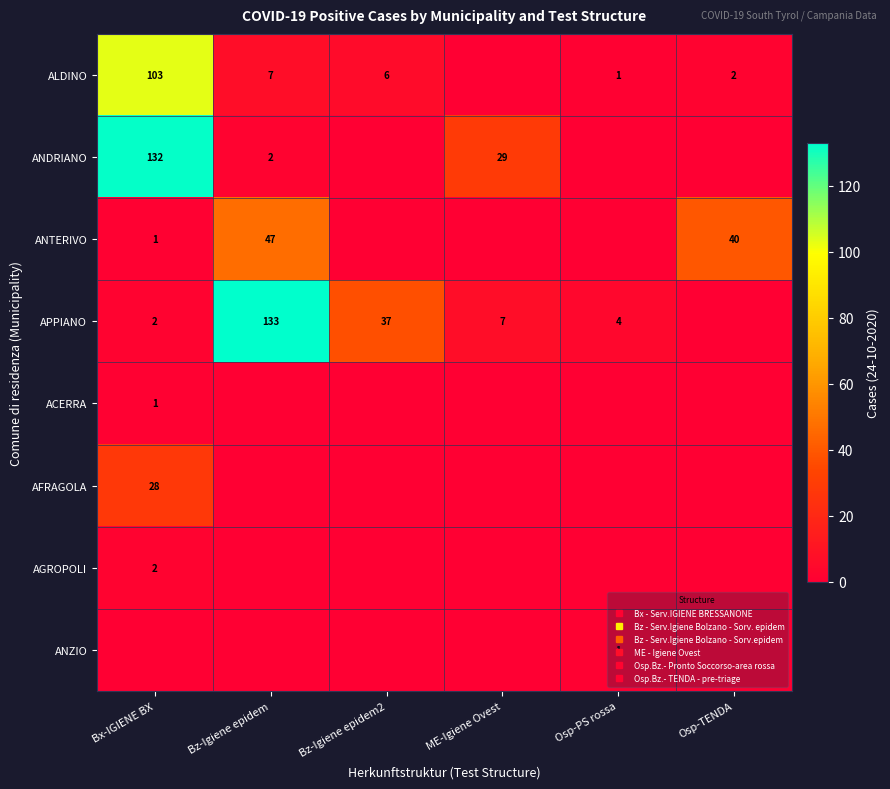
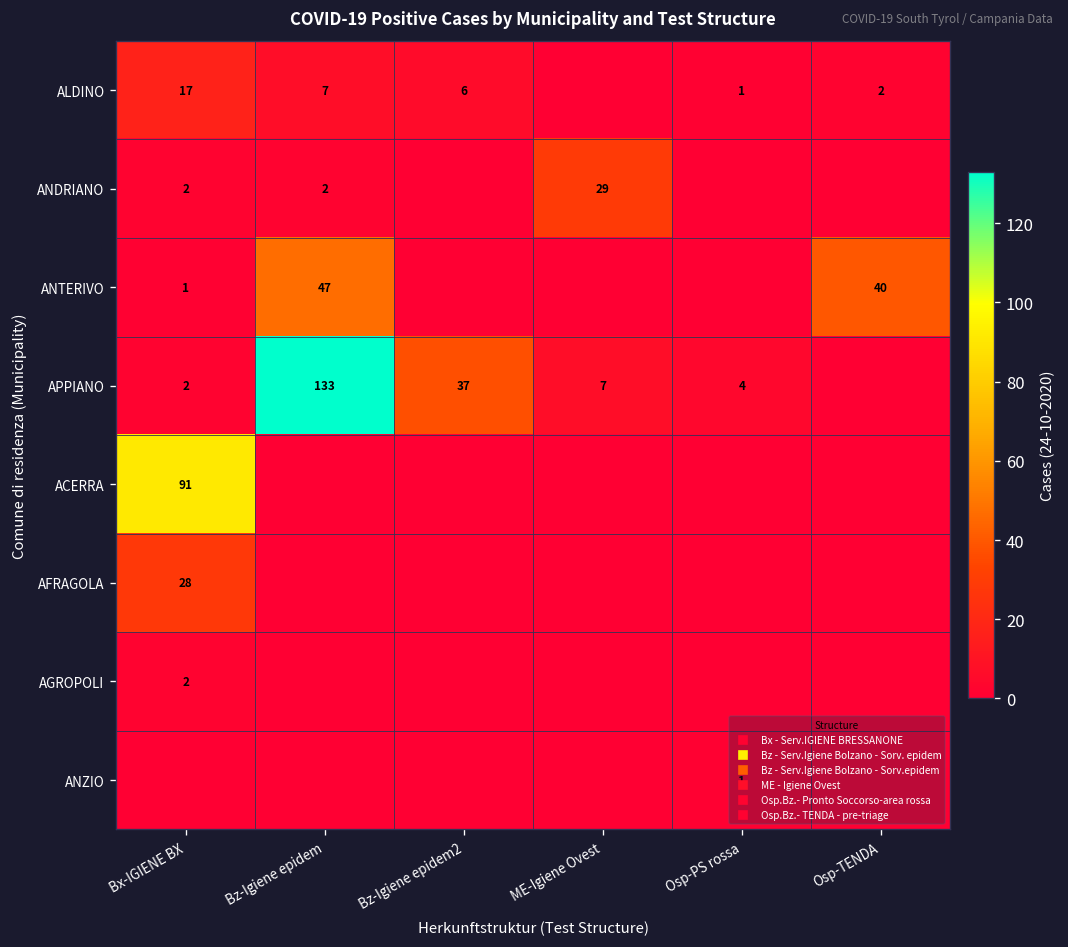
  {
    "ALDINO": {
-     "Bx-IGIENE BX": 103,
+     "Bx-IGIENE BX": 17,
      "Bz-Igiene epidem": 7,
      "Bz-Igiene epidem2": 6,
      "Osp-PS rossa": 1,
      "Osp-TENDA": 2
    },
    "ANDRIANO": {
-     "Bx-IGIENE BX": 132,
+     "Bx-IGIENE BX": 2,
      "Bz-Igiene epidem": 2,
      "ME-Igiene Ovest": 29
    },
    "ANTERIVO": {
      "Bx-IGIENE BX": 1,
      "Bz-Igiene epidem": 47,
      "Osp-TENDA": 40
    },
    "APPIANO": {
      "Bx-IGIENE BX": 2,
      "Bz-Igiene epidem": 133,
      "Bz-Igiene epidem2": 37,
      "ME-Igiene Ovest": 7,
      "Osp-PS rossa": 4
    },
    "ACERRA": {
-     "Bx-IGIENE BX": 1
+     "Bx-IGIENE BX": 91
    },
    "AFRAGOLA": {
      "Bx-IGIENE BX": 28
    },
    "AGROPOLI": {
      "Bx-IGIENE BX": 2
    }
  }
